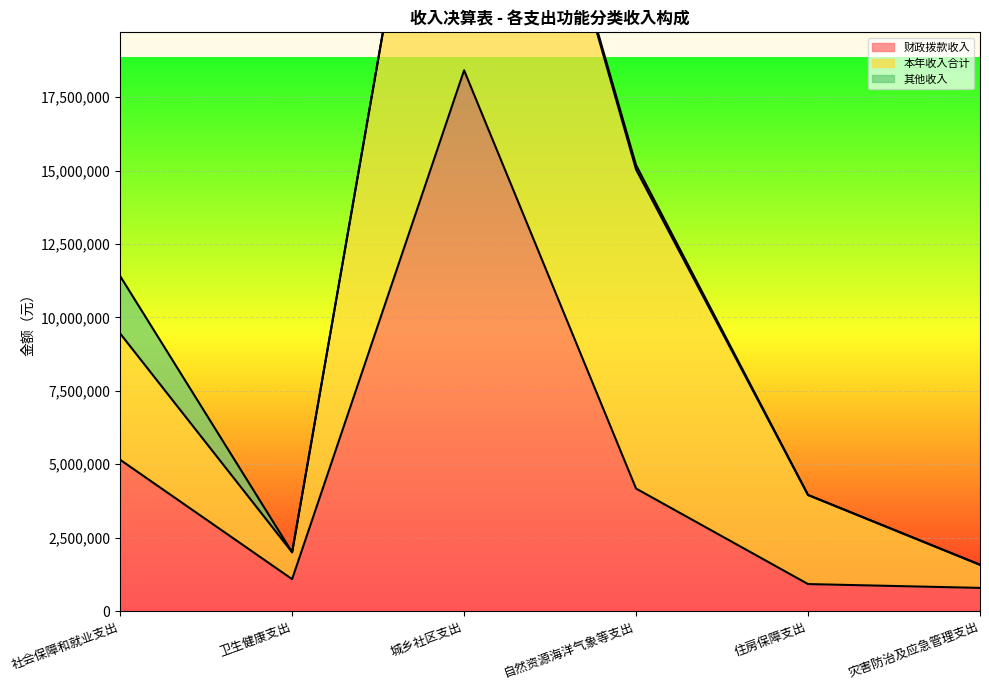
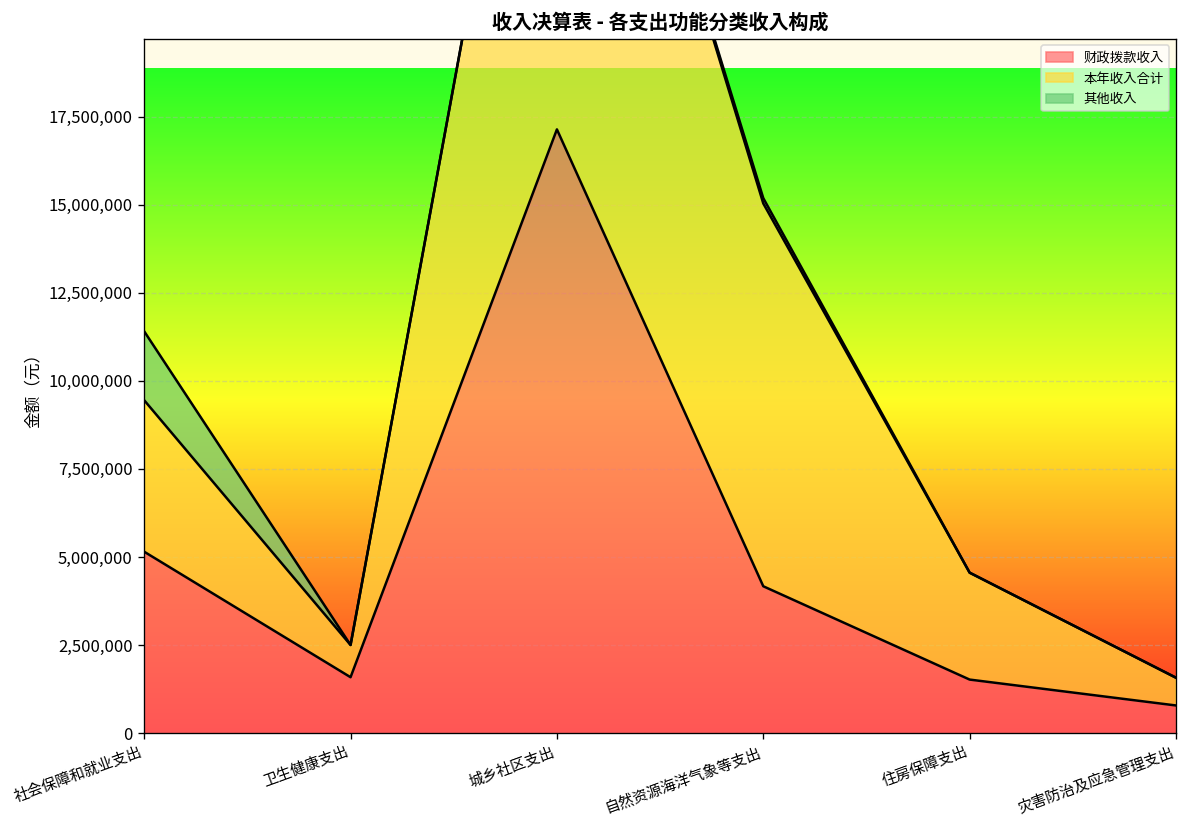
  {
    "财政拨款收入": {
      "社会保障和就业支出": "5,200,000",
-     "卫生健康支出": "1,100,000",
-     "城乡社区支出": "18,400,000",
+     "卫生健康支出": "1,600,000",
+     "城乡社区支出": "17,100,000",
      "自然资源海洋气象等支出": "4,200,000",
-     "住房保障支出": "900,000",
+     "住房保障支出": "1,500,000",
      "灾害防治及应急管理支出": "800,000"
    },
    "本年收入合计": {
      "社会保障和就业支出": "4,300,000",
      "自然资源海洋气象等支出": "10,900,000"
    },
    "其他收入": {
      "社会保障和就业支出": "2,000,000",
      "自然资源海洋气象等支出": "200,000"
    }
  }
